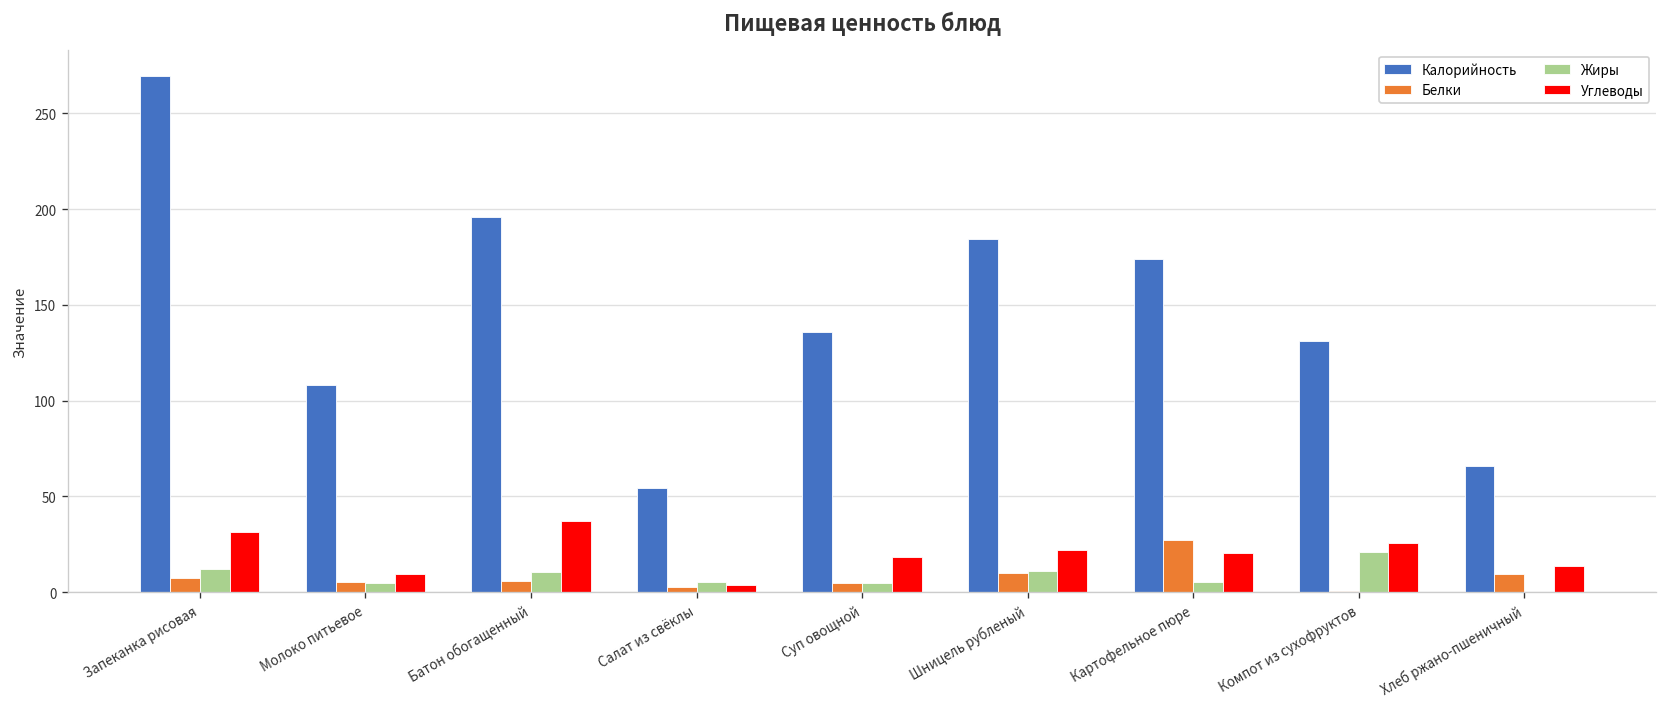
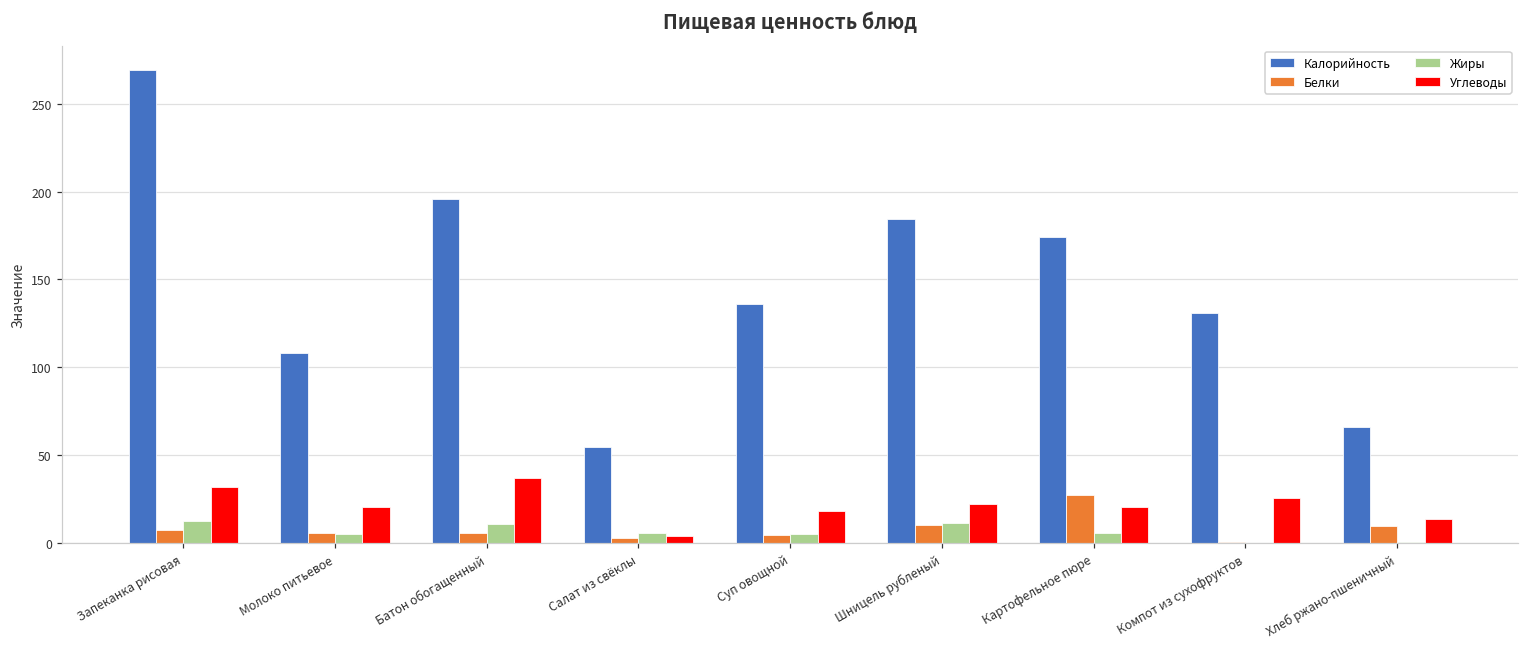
  {
    "Калорийность": {
      "Запеканка рисовая": 270,
      "Молоко питьевое": 108,
      "Батон обогащенный": 196,
      "Салат из свёклы": 54,
      "Суп овощной": 136,
      "Шницель рубленый": 185,
      "Картофельное пюре": 174,
      "Компот из сухофруктов": 131,
      "Хлеб ржано-пшеничный": 66
    },
    "Белки": {
      "Запеканка рисовая": 7,
      "Молоко питьевое": 5,
      "Батон обогащенный": 6,
      "Салат из свёклы": 3,
      "Суп овощной": 5,
      "Шницель рубленый": 10,
      "Картофельное пюре": 27,
      "Хлеб ржано-пшеничный": 10
    },
    "Жиры": {
      "Запеканка рисовая": 12,
      "Молоко питьевое": 5,
      "Батон обогащенный": 11,
      "Салат из свёклы": 6,
      "Суп овощной": 5,
      "Шницель рубленый": 11,
      "Картофельное пюре": 5,
-     "Компот из сухофруктов": 21
+     "Компот из сухофруктов": 0
    },
    "Углеводы": {
      "Запеканка рисовая": 32,
-     "Молоко питьевое": 10,
+     "Молоко питьевое": 21,
      "Батон обогащенный": 37,
      "Салат из свёклы": 4,
      "Суп овощной": 18,
      "Шницель рубленый": 22,
      "Картофельное пюре": 20,
      "Компот из сухофруктов": 26,
      "Хлеб ржано-пшеничный": 14
    }
  }
